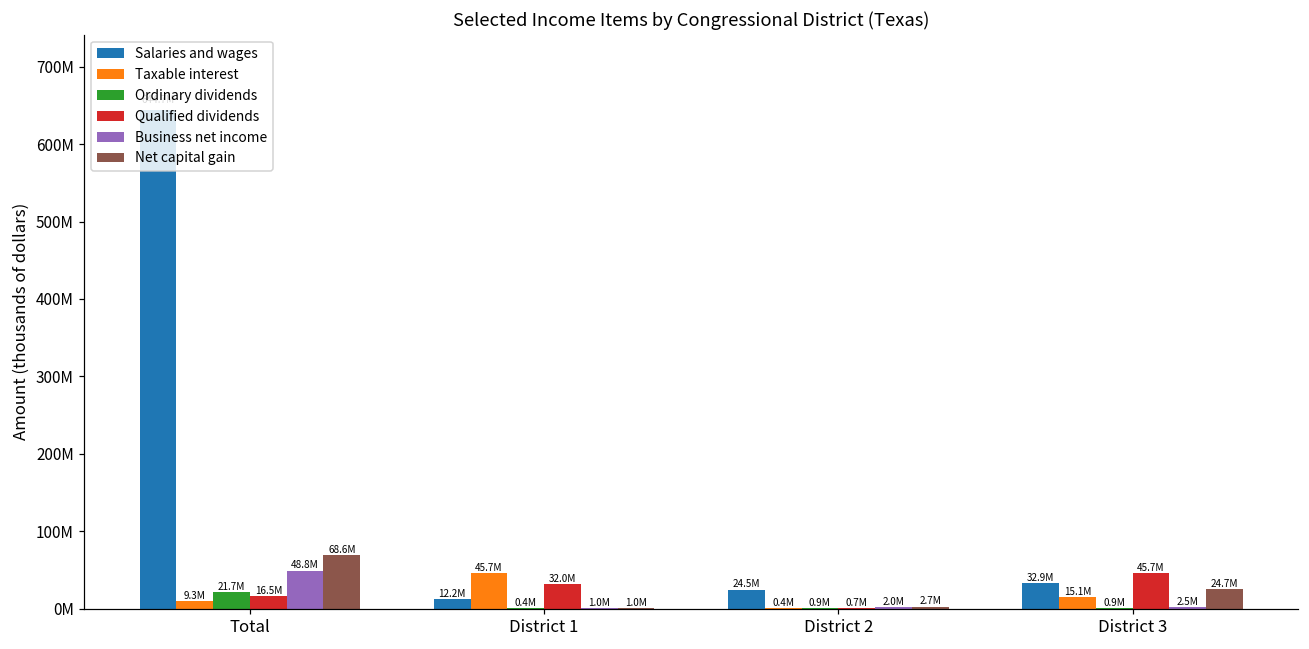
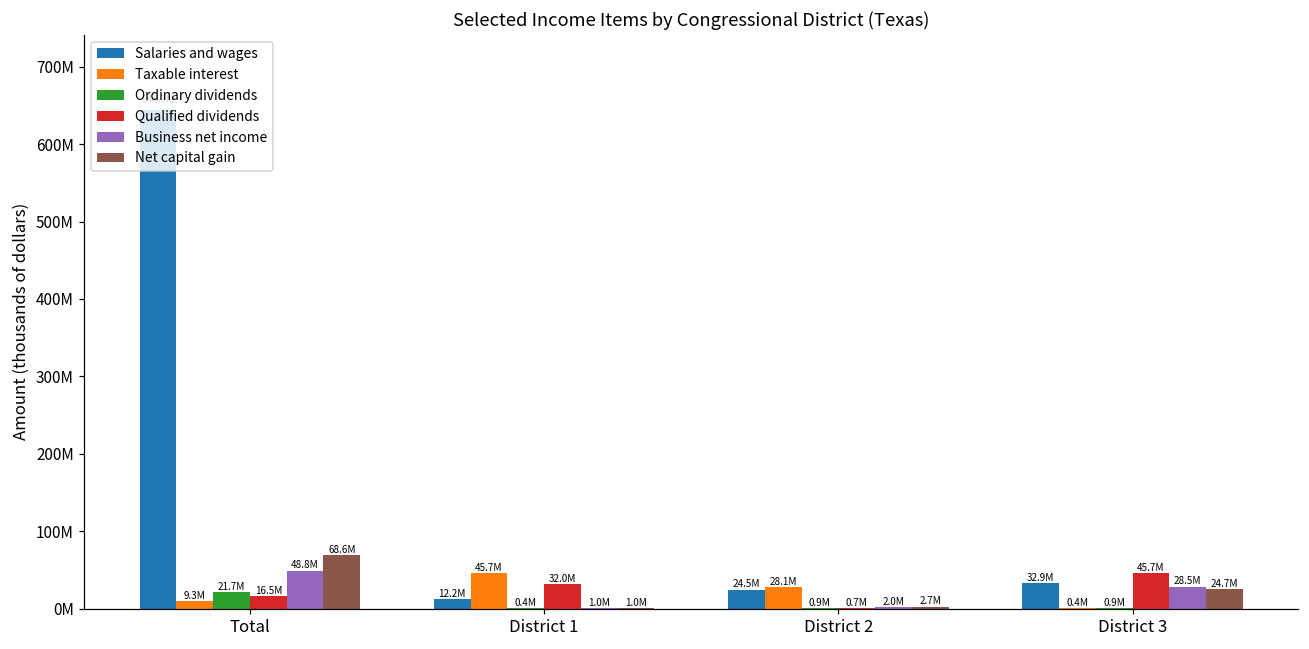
  {
    "Salaries and wages": {
      "District 1": "12.2M",
      "District 2": "24.5M",
      "District 3": "32.9M"
    },
    "Taxable interest": {
      "Total": "9.3M",
      "District 1": "45.7M",
-     "District 2": "0.4M",
-     "District 3": "15.1M"
+     "District 2": "28.1M",
+     "District 3": "0.4M"
    },
    "Ordinary dividends": {
      "Total": "21.7M",
      "District 1": "0.4M",
      "District 2": "0.9M",
      "District 3": "0.9M"
    },
    "Qualified dividends": {
      "Total": "16.5M",
      "District 1": "32.0M",
      "District 2": "0.7M",
      "District 3": "45.7M"
    },
    "Business net income": {
      "Total": "48.8M",
      "District 1": "1.0M",
      "District 2": "2.0M",
-     "District 3": "2.5M"
+     "District 3": "28.5M"
    },
    "Net capital gain": {
      "Total": "68.6M",
      "District 1": "1.0M",
      "District 2": "2.7M",
      "District 3": "24.7M"
    }
  }
